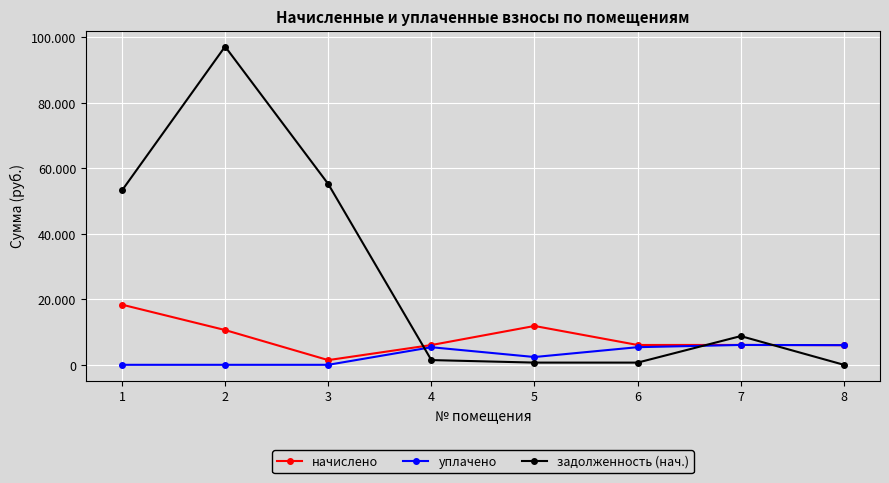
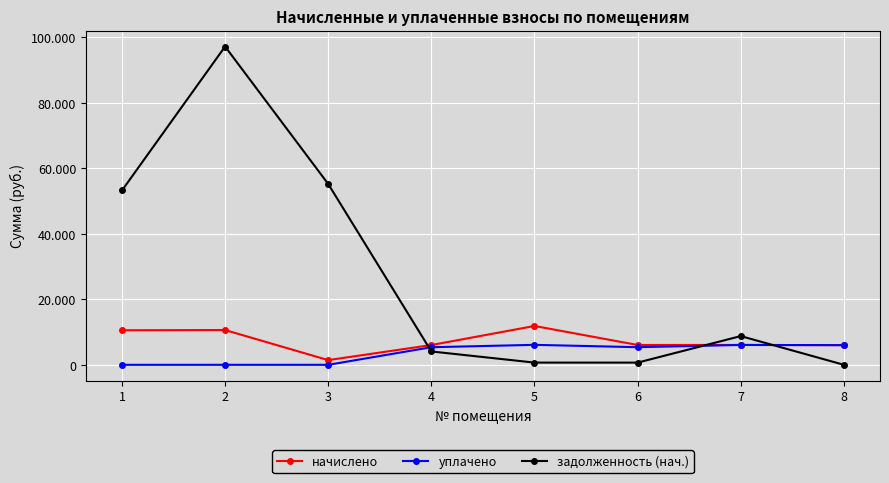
  {
    "начислено": {
-     "1": 18,
+     "1": 11,
      "2": 11,
      "3": 1,
      "5": 12
    },
    "уплачено": {
      "1": 0,
      "2": 0,
      "3": 0,
-     "5": 2
+     "5": 6
    },
    "задолженность (нач.)": {
      "1": 53,
      "2": 97,
      "3": 55,
-     "4": 1,
+     "4": 4,
      "5": 1,
      "6": 1,
      "7": 9,
      "8": 0
    }
  }
